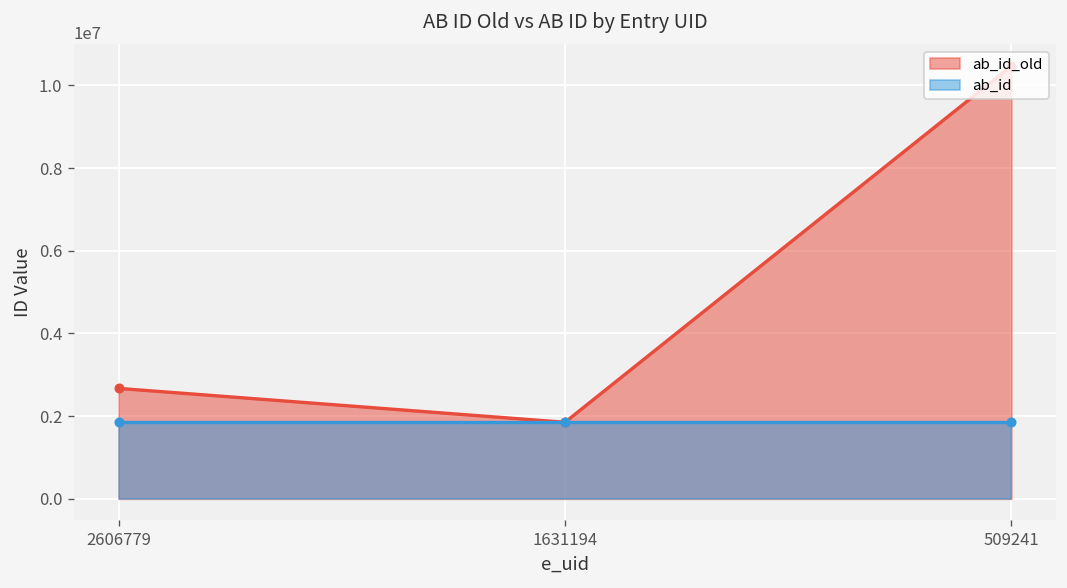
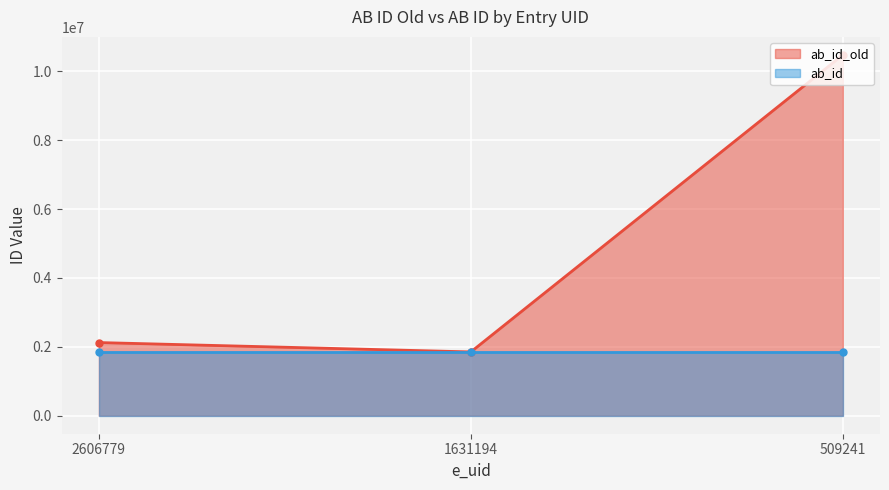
  {
    "ab_id_old": {
-     "2606779": 2700000
+     "2606779": 2100000
    },
    "ab_id": {
      "2606779": 1900000,
      "509241": 1900000
    }
  }
